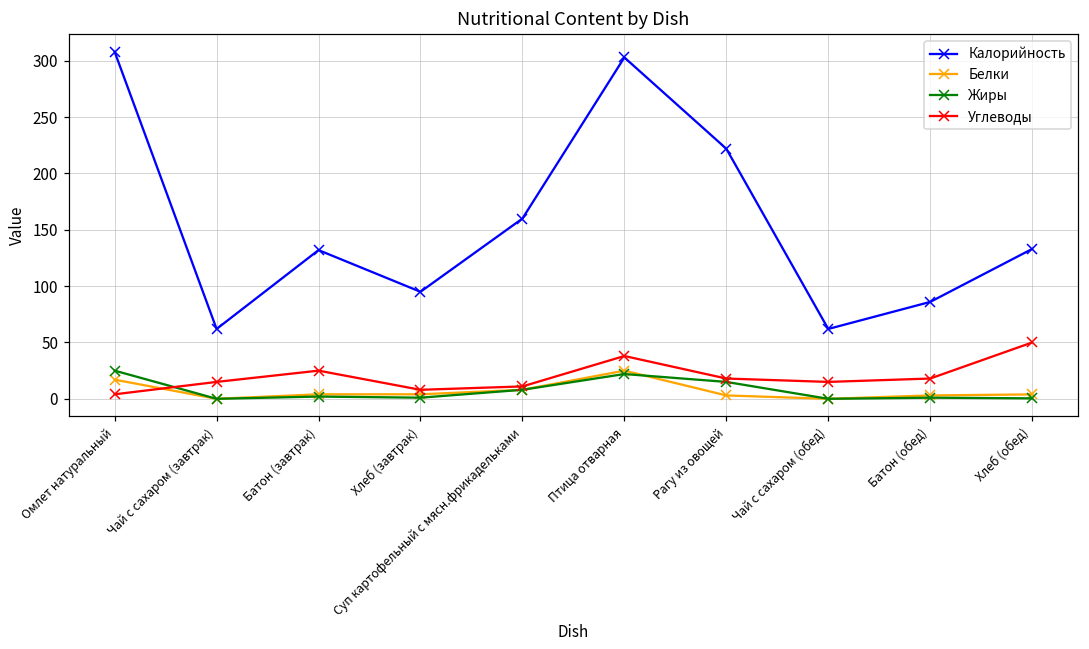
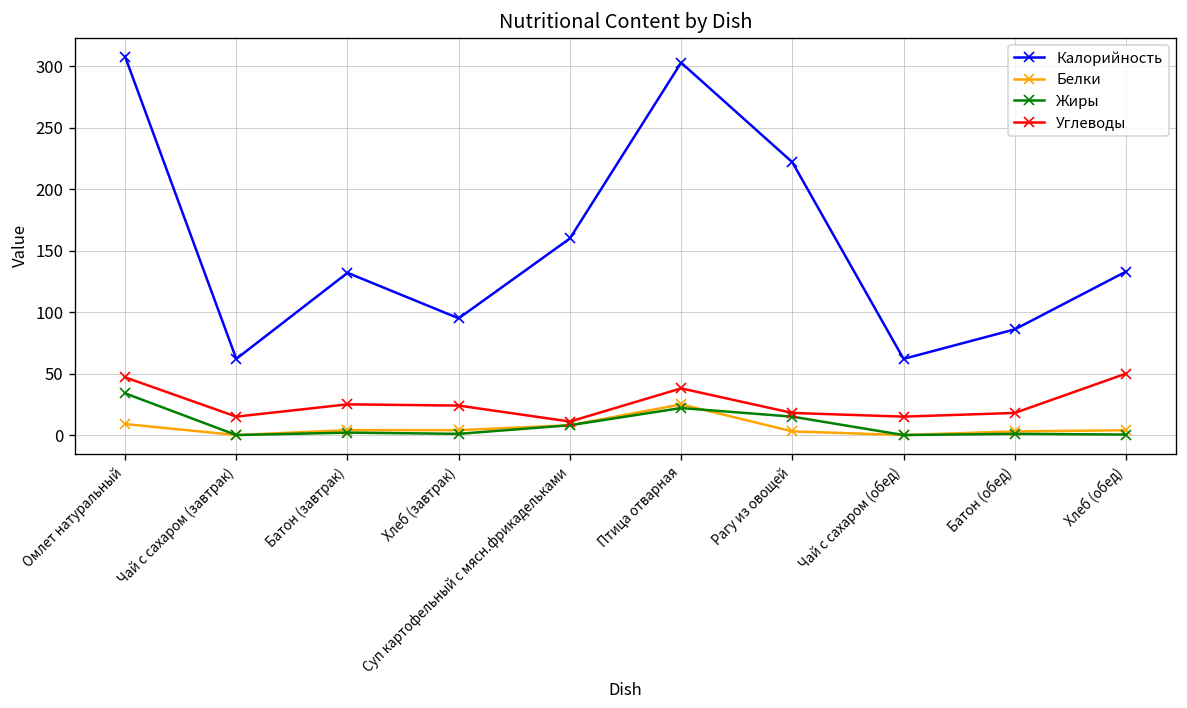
  {
    "Калорийность": {
      "Омлет натуральный": 308,
      "Чай с сахаром (завтрак)": 62,
      "Батон (завтрак)": 132,
      "Хлеб (завтрак)": 95,
      "Суп картофельный с мясн.фрикадельками": 160,
      "Птица отварная": 303,
      "Рагу из овощей": 222,
      "Чай с сахаром (обед)": 62,
      "Батон (обед)": 86,
      "Хлеб (обед)": 133
    },
    "Белки": {
-     "Омлет натуральный": 17,
+     "Омлет натуральный": 9,
      "Хлеб (завтрак)": 4,
      "Птица отварная": 25,
      "Рагу из овощей": 3,
      "Хлеб (обед)": 4
    },
    "Жиры": {
-     "Омлет натуральный": 25,
+     "Омлет натуральный": 34,
      "Хлеб (завтрак)": 1,
      "Птица отварная": 22,
      "Рагу из овощей": 15,
      "Хлеб (обед)": 0
    },
    "Углеводы": {
-     "Омлет натуральный": 4,
+     "Омлет натуральный": 47,
      "Чай с сахаром (завтрак)": 15,
      "Батон (завтрак)": 25,
-     "Хлеб (завтрак)": 8,
+     "Хлеб (завтрак)": 24,
      "Суп картофельный с мясн.фрикадельками": 11,
      "Птица отварная": 38,
      "Рагу из овощей": 18,
      "Чай с сахаром (обед)": 15,
      "Батон (обед)": 18,
      "Хлеб (обед)": 50
    }
  }
